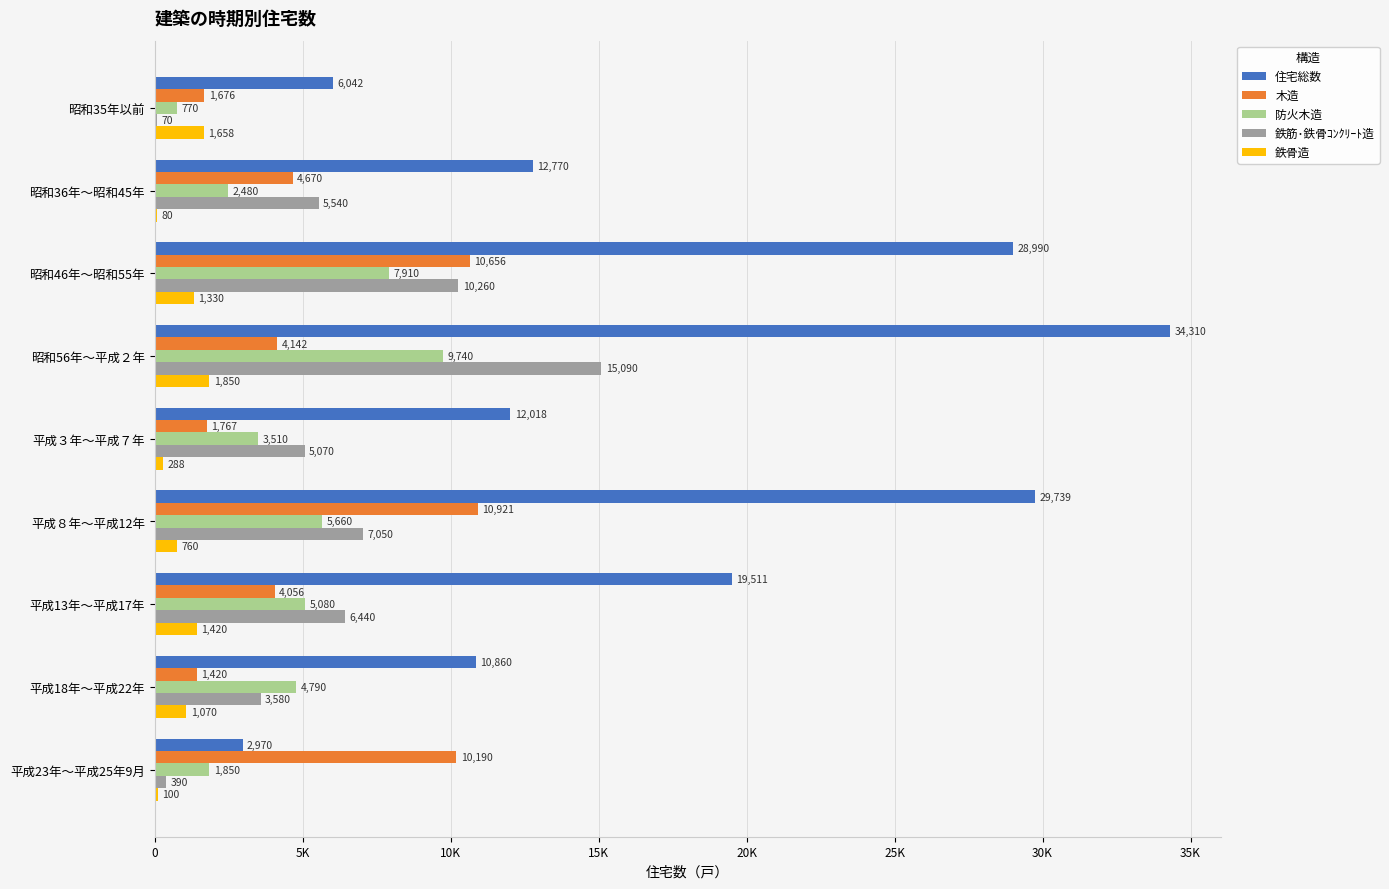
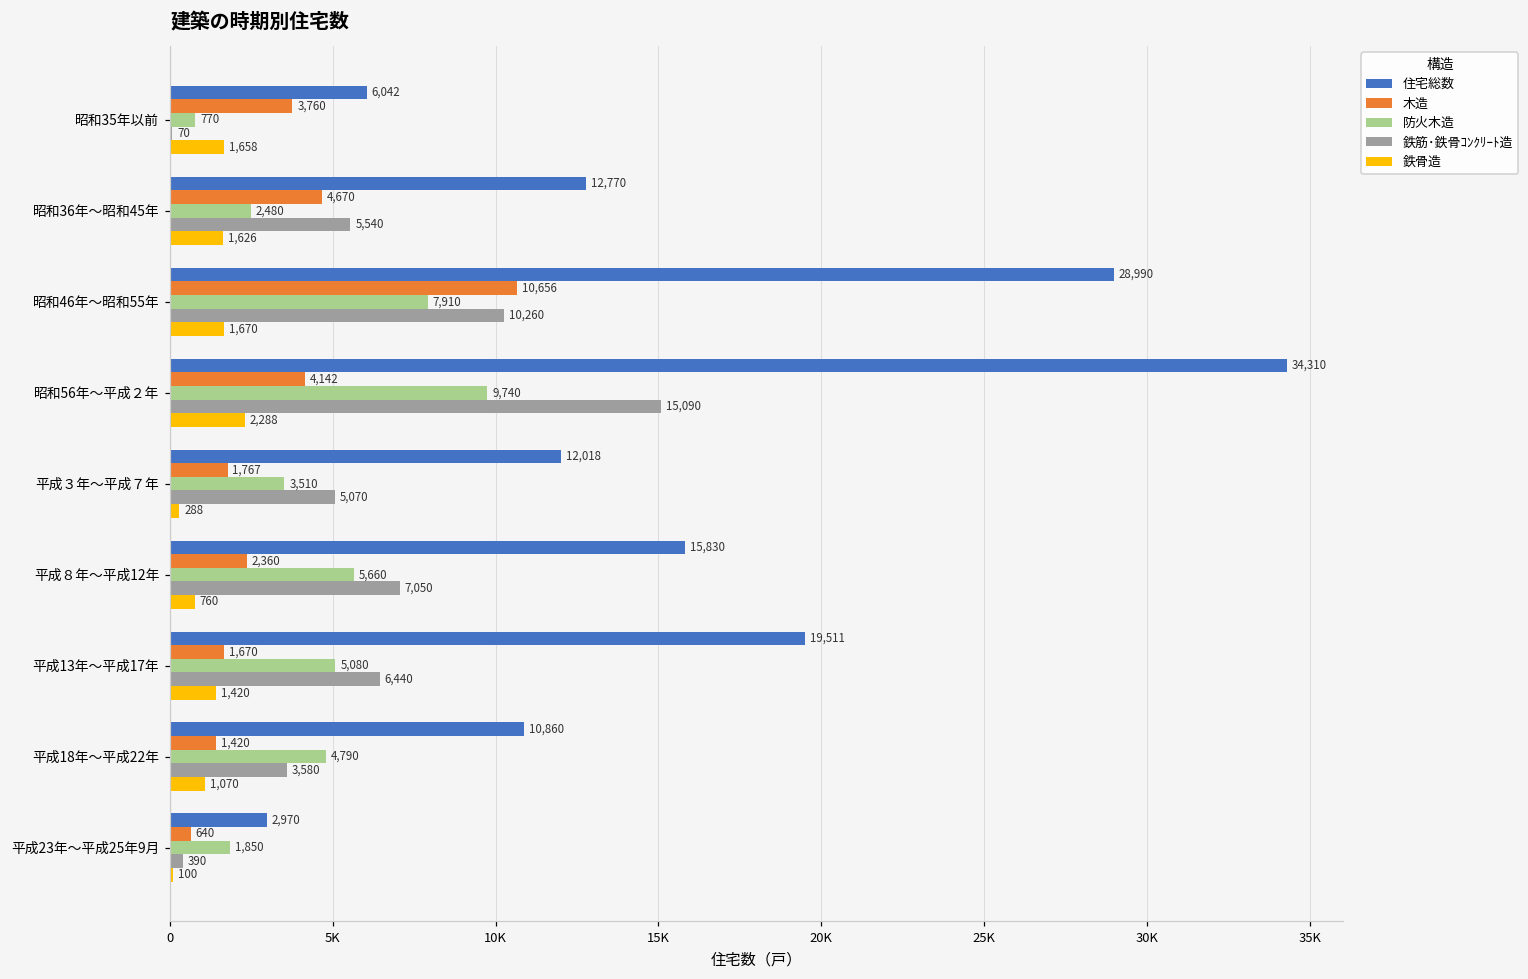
  {
    "住宅総数": {
      "昭和35年以前": "6,042",
      "昭和36年～昭和45年": "12,770",
      "昭和46年～昭和55年": "28,990",
      "昭和56年～平成２年": "34,310",
      "平成３年～平成７年": "12,018",
-     "平成８年～平成12年": "29,739",
+     "平成８年～平成12年": "15,830",
      "平成13年～平成17年": "19,511",
      "平成18年～平成22年": "10,860",
      "平成23年～平成25年9月": "2,970"
    },
    "木造": {
-     "昭和35年以前": "1,676",
+     "昭和35年以前": "3,760",
      "昭和36年～昭和45年": "4,670",
      "昭和46年～昭和55年": "10,656",
      "昭和56年～平成２年": "4,142",
      "平成３年～平成７年": "1,767",
-     "平成８年～平成12年": "10,921",
-     "平成13年～平成17年": "4,056",
+     "平成８年～平成12年": "2,360",
+     "平成13年～平成17年": "1,670",
      "平成18年～平成22年": "1,420",
-     "平成23年～平成25年9月": "10,190"
+     "平成23年～平成25年9月": "640"
    },
    "鉄骨造": {
      "昭和35年以前": "1,658",
-     "昭和36年～昭和45年": "80",
-     "昭和46年～昭和55年": "1,330",
-     "昭和56年～平成２年": "1,850",
+     "昭和36年～昭和45年": "1,626",
+     "昭和46年～昭和55年": "1,670",
+     "昭和56年～平成２年": "2,288",
      "平成３年～平成７年": "288",
      "平成８年～平成12年": "760",
      "平成13年～平成17年": "1,420",
      "平成18年～平成22年": "1,070",
      "平成23年～平成25年9月": "100"
    }
  }
